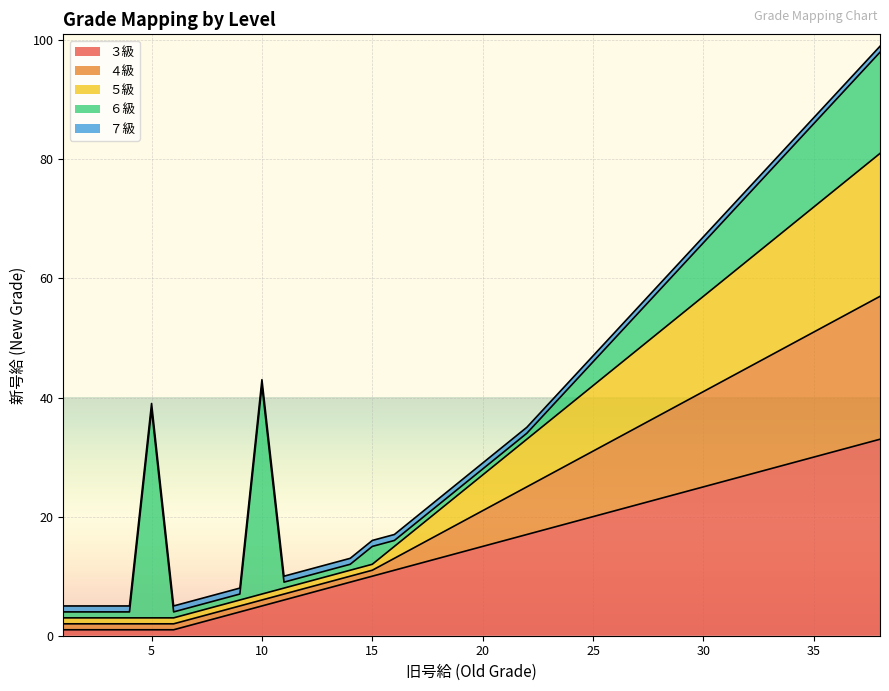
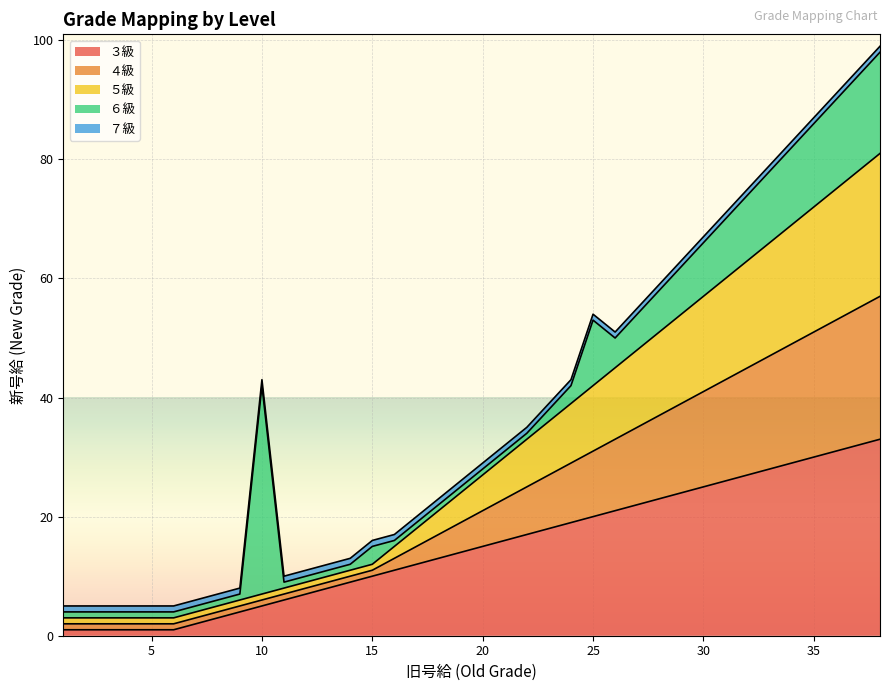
  {
    "５級": {
      "5": 1,
      "10": 1,
      "15": 1,
      "20": 6,
      "25": 11,
      "30": 16,
      "35": 21
    },
    "６級": {
-     "5": 35,
+     "5": 1,
      "10": 35,
      "15": 3,
      "20": 1,
-     "25": 4,
+     "25": 11,
      "30": 9,
      "35": 14
    },
    "７級": {
      "5": 1,
      "10": 1,
      "15": 1,
      "20": 1,
      "25": 1,
      "30": 1,
      "35": 1
    }
  }
